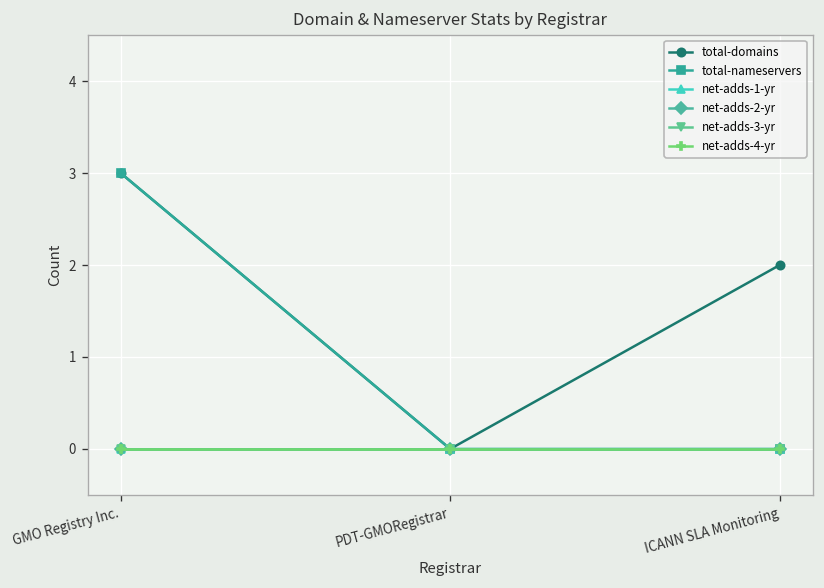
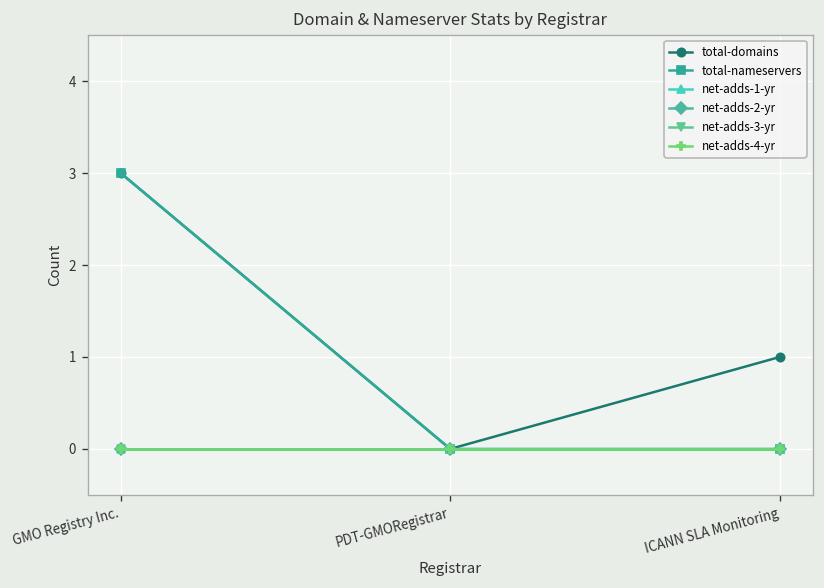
  {
    "total-domains": {
-     "ICANN SLA Monitoring": 2
+     "ICANN SLA Monitoring": 1
    },
    "net-adds-4-yr": {
      "GMO Registry Inc.": 0
    }
  }
